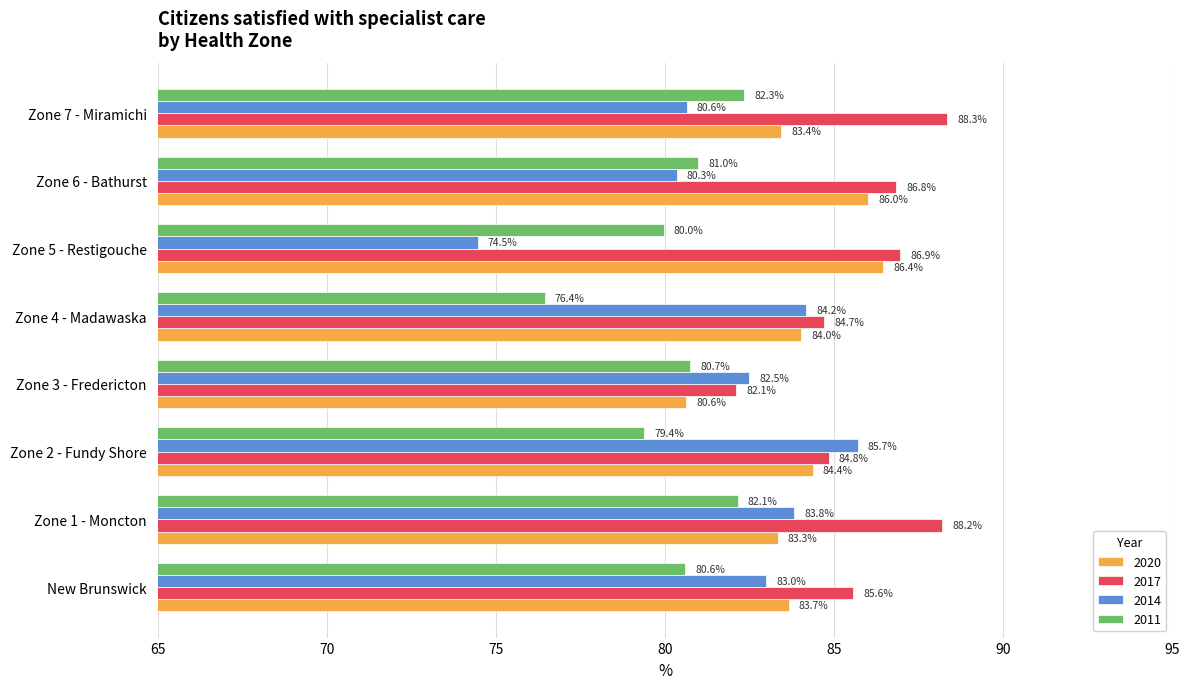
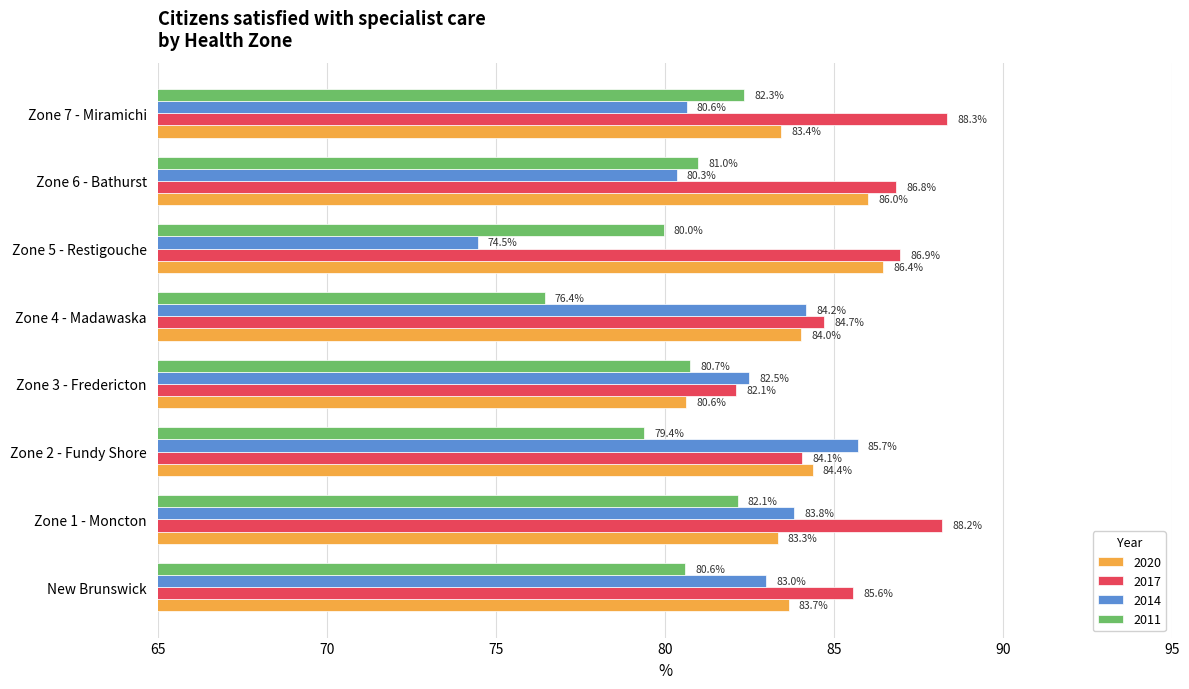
  {
    "2020": {
      "Zone 7 - Miramichi": "83.4%",
      "Zone 6 - Bathurst": "86.0%",
      "Zone 5 - Restigouche": "86.4%",
      "Zone 4 - Madawaska": "84.0%",
      "Zone 3 - Fredericton": "80.6%",
      "Zone 2 - Fundy Shore": "84.4%",
      "Zone 1 - Moncton": "83.3%",
      "New Brunswick": "83.7%"
    },
    "2017": {
      "Zone 7 - Miramichi": "88.3%",
      "Zone 6 - Bathurst": "86.8%",
      "Zone 5 - Restigouche": "86.9%",
      "Zone 4 - Madawaska": "84.7%",
      "Zone 3 - Fredericton": "82.1%",
-     "Zone 2 - Fundy Shore": "84.8%",
+     "Zone 2 - Fundy Shore": "84.1%",
      "Zone 1 - Moncton": "88.2%",
      "New Brunswick": "85.6%"
    },
    "2014": {
      "Zone 7 - Miramichi": "80.6%",
      "Zone 6 - Bathurst": "80.3%",
      "Zone 5 - Restigouche": "74.5%",
      "Zone 4 - Madawaska": "84.2%",
      "Zone 3 - Fredericton": "82.5%",
      "Zone 2 - Fundy Shore": "85.7%",
      "Zone 1 - Moncton": "83.8%",
      "New Brunswick": "83.0%"
    },
    "2011": {
      "Zone 7 - Miramichi": "82.3%",
      "Zone 6 - Bathurst": "81.0%",
      "Zone 5 - Restigouche": "80.0%",
      "Zone 4 - Madawaska": "76.4%",
      "Zone 3 - Fredericton": "80.7%",
      "Zone 2 - Fundy Shore": "79.4%",
      "Zone 1 - Moncton": "82.1%",
      "New Brunswick": "80.6%"
    }
  }
